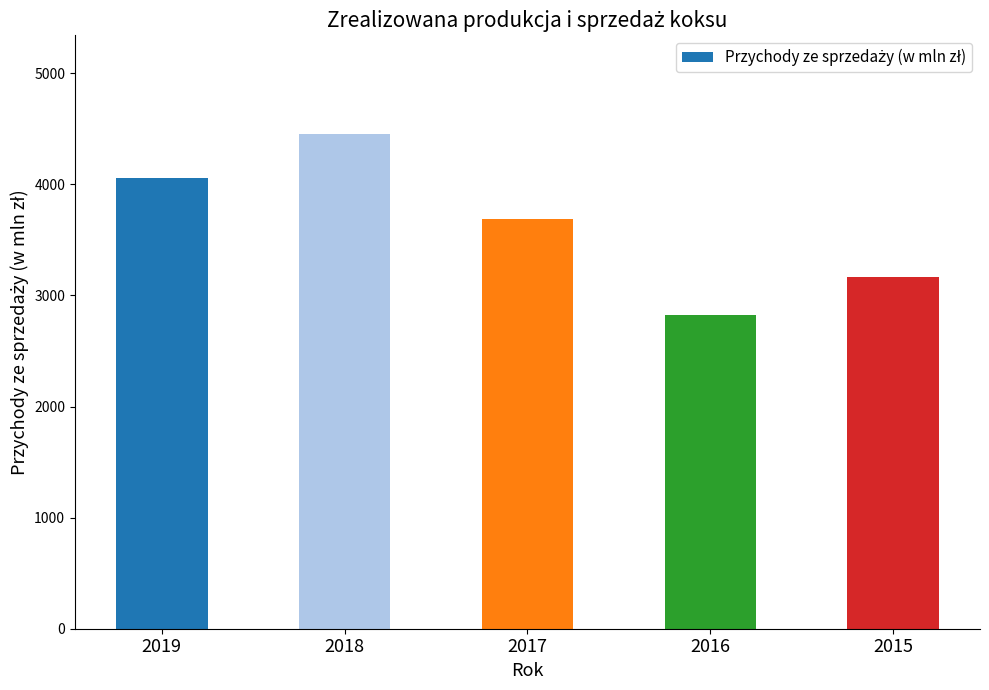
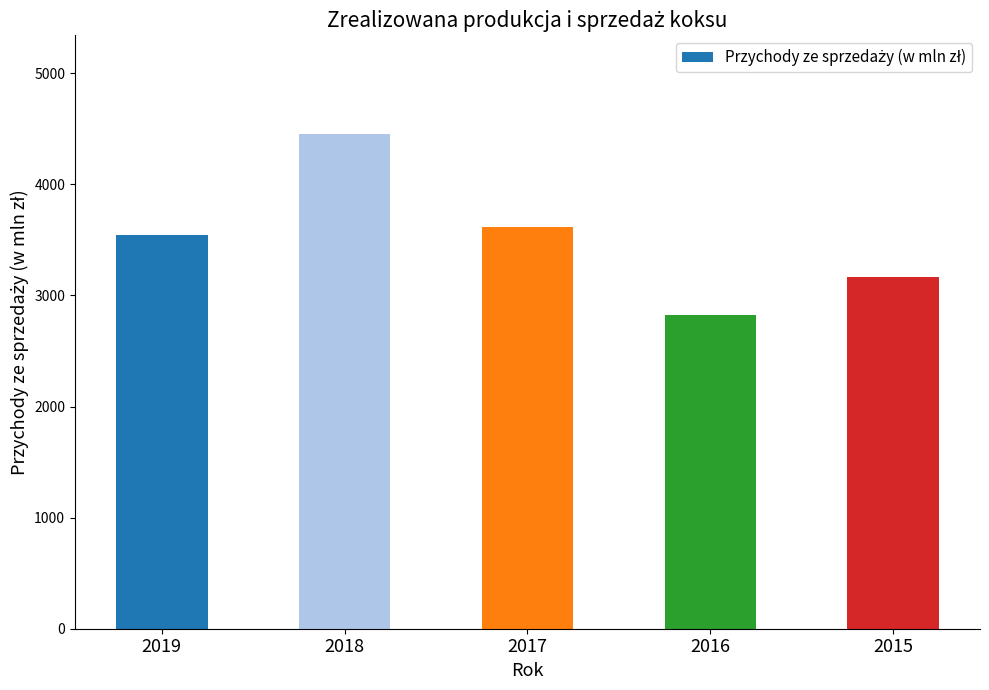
  {
-   "2019": 4060,
+   "2019": 3550,
    "2018": 4450,
-   "2017": 3690,
+   "2017": 3610,
    "2016": 2820,
    "2015": 3160
  }
